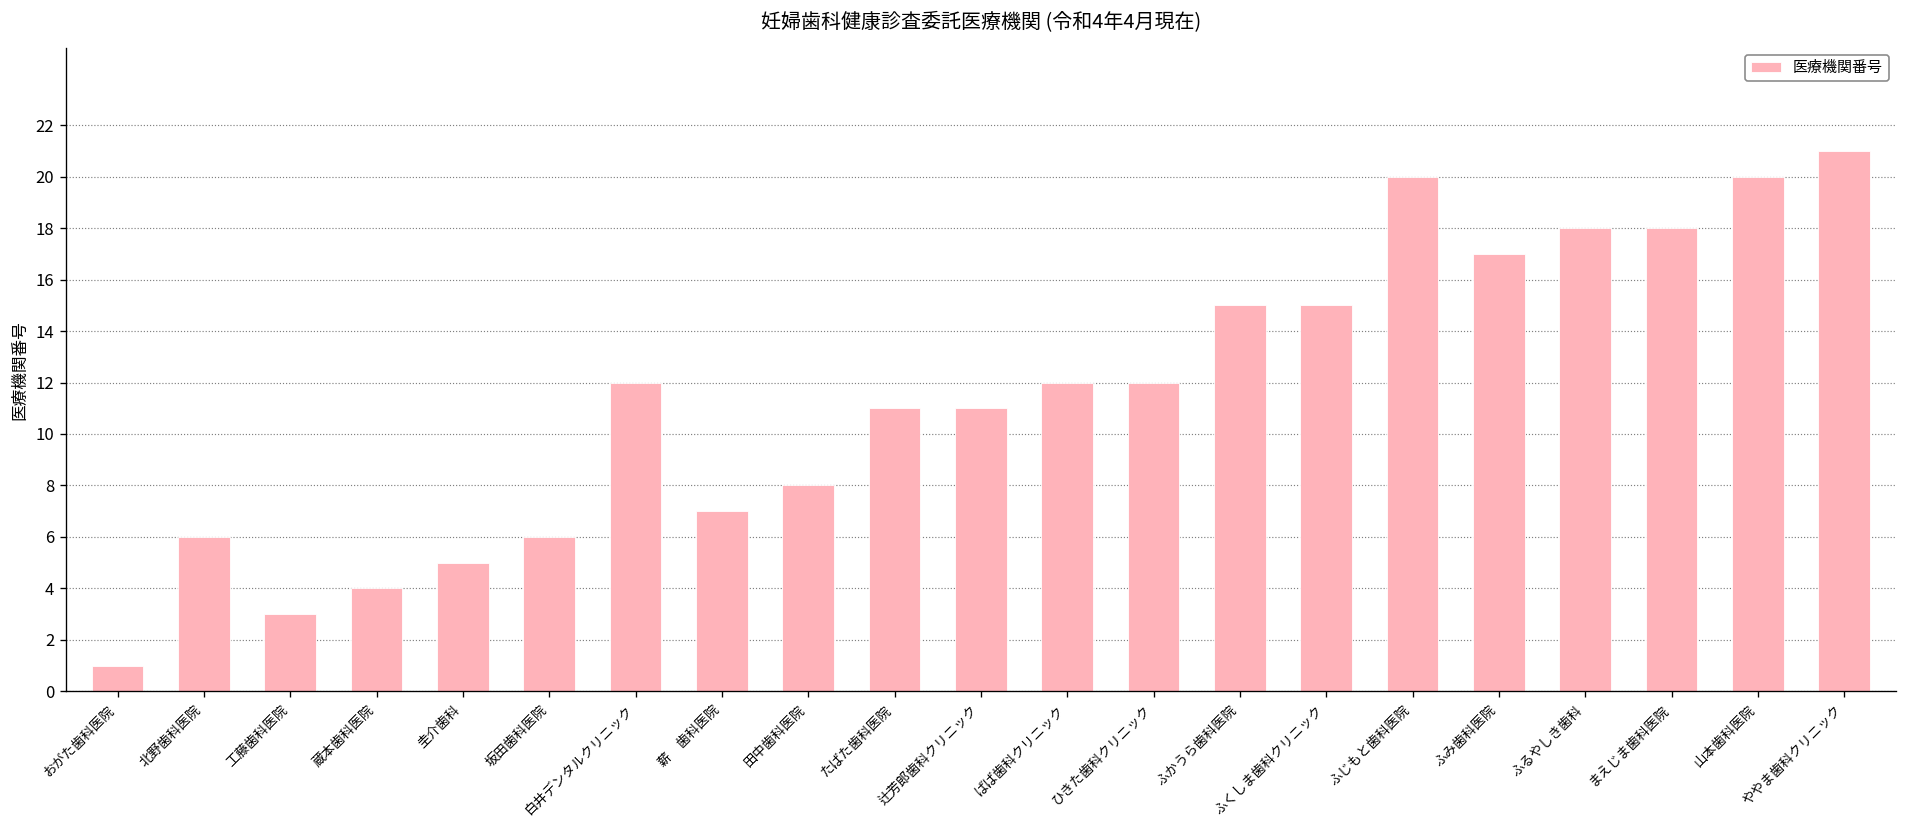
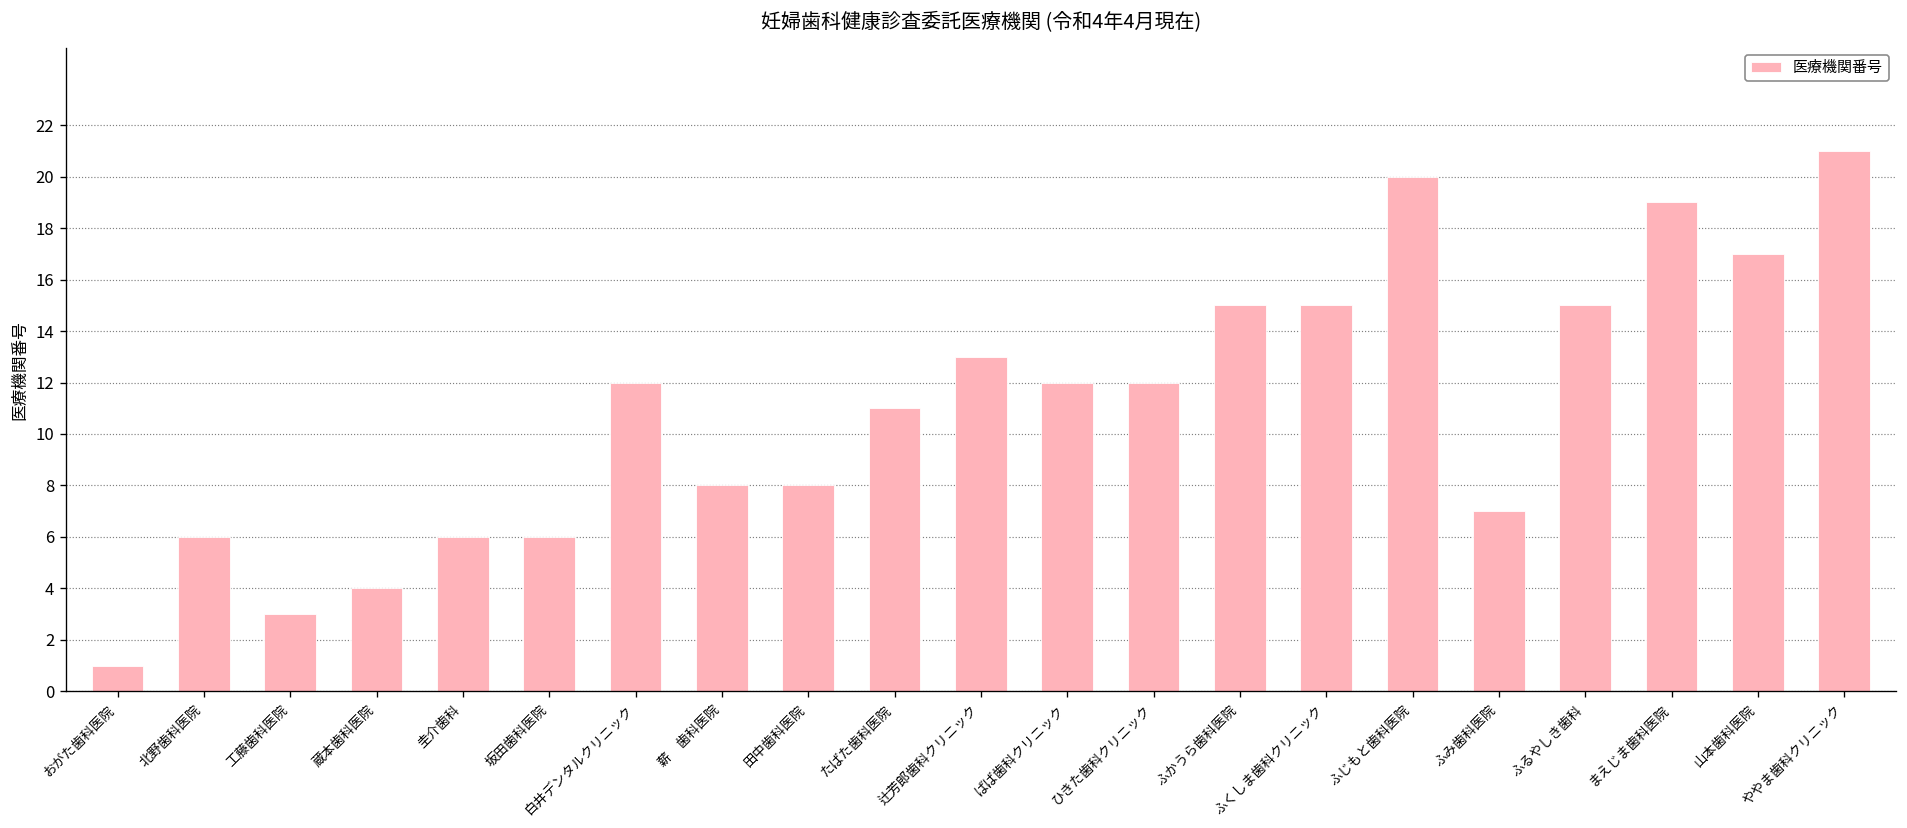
  {
    "おがた歯科医院": 1,
    "北野歯科医院": 6,
    "工藤歯科医院": 3,
    "蔵本歯科医院": 4,
-   "圭介歯科": 5,
+   "圭介歯科": 6,
    "坂田歯科医院": 6,
    "白井デンタルクリニック": 12,
-   "薪 歯科医院": 7,
+   "薪 歯科医院": 8,
    "田中歯科医院": 8,
    "たばた歯科医院": 11,
-   "辻芳郎歯科クリニック": 11,
+   "辻芳郎歯科クリニック": 13,
    "ばば歯科クリニック": 12,
    "ひきた歯科クリニック": 12,
    "ふかうら歯科医院": 15,
    "ふくしま歯科クリニック": 15,
    "ふじもと歯科医院": 20,
-   "ふみ歯科医院": 17,
-   "ふるやしき歯科": 18,
-   "まえじま歯科医院": 18,
-   "山本歯科医院": 20,
+   "ふみ歯科医院": 7,
+   "ふるやしき歯科": 15,
+   "まえじま歯科医院": 19,
+   "山本歯科医院": 17,
    "ややま歯科クリニック": 21
  }
